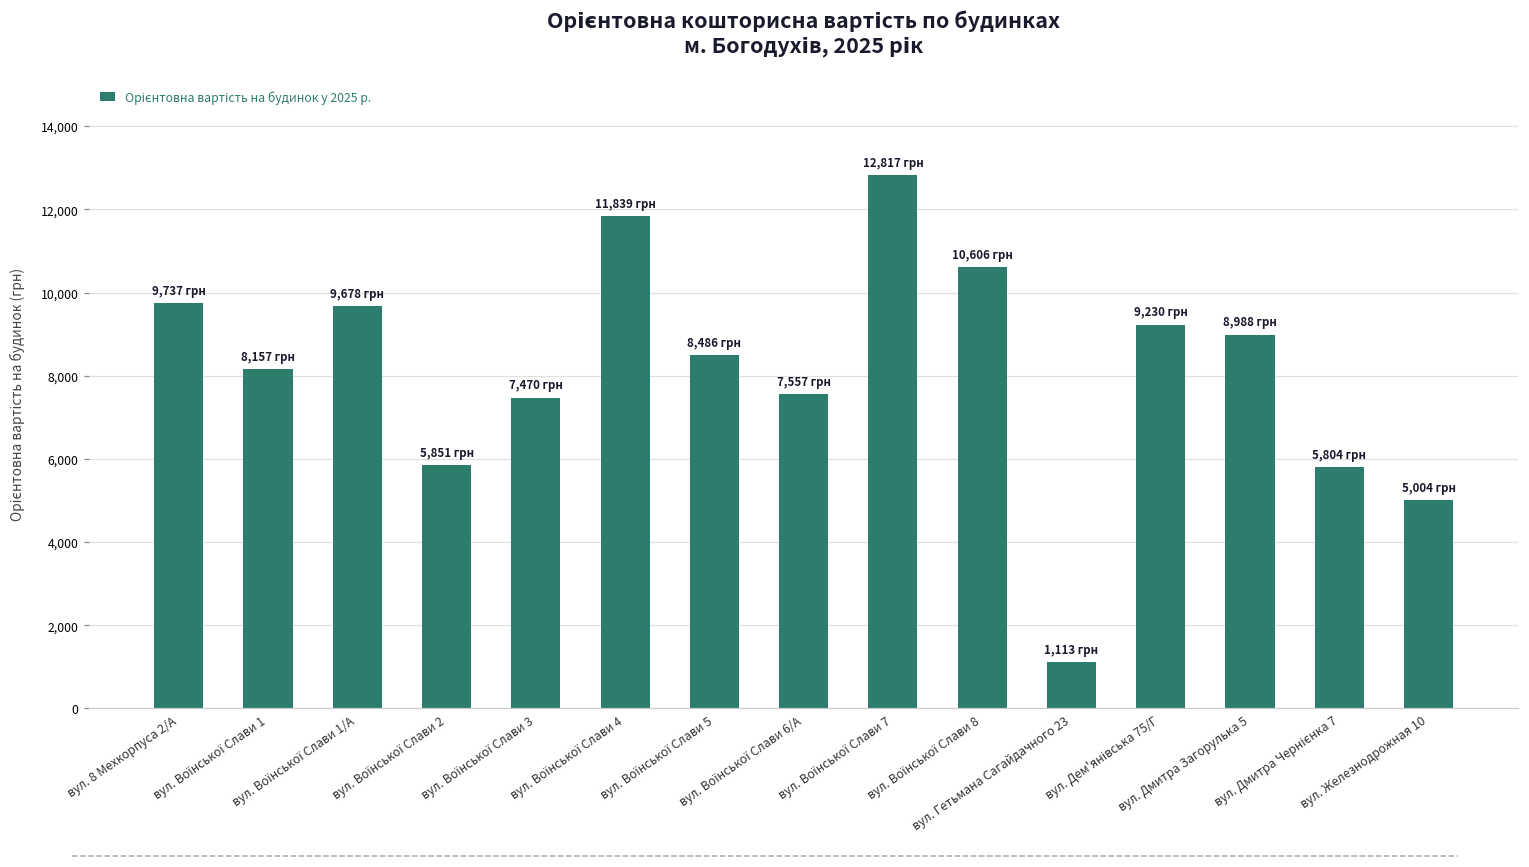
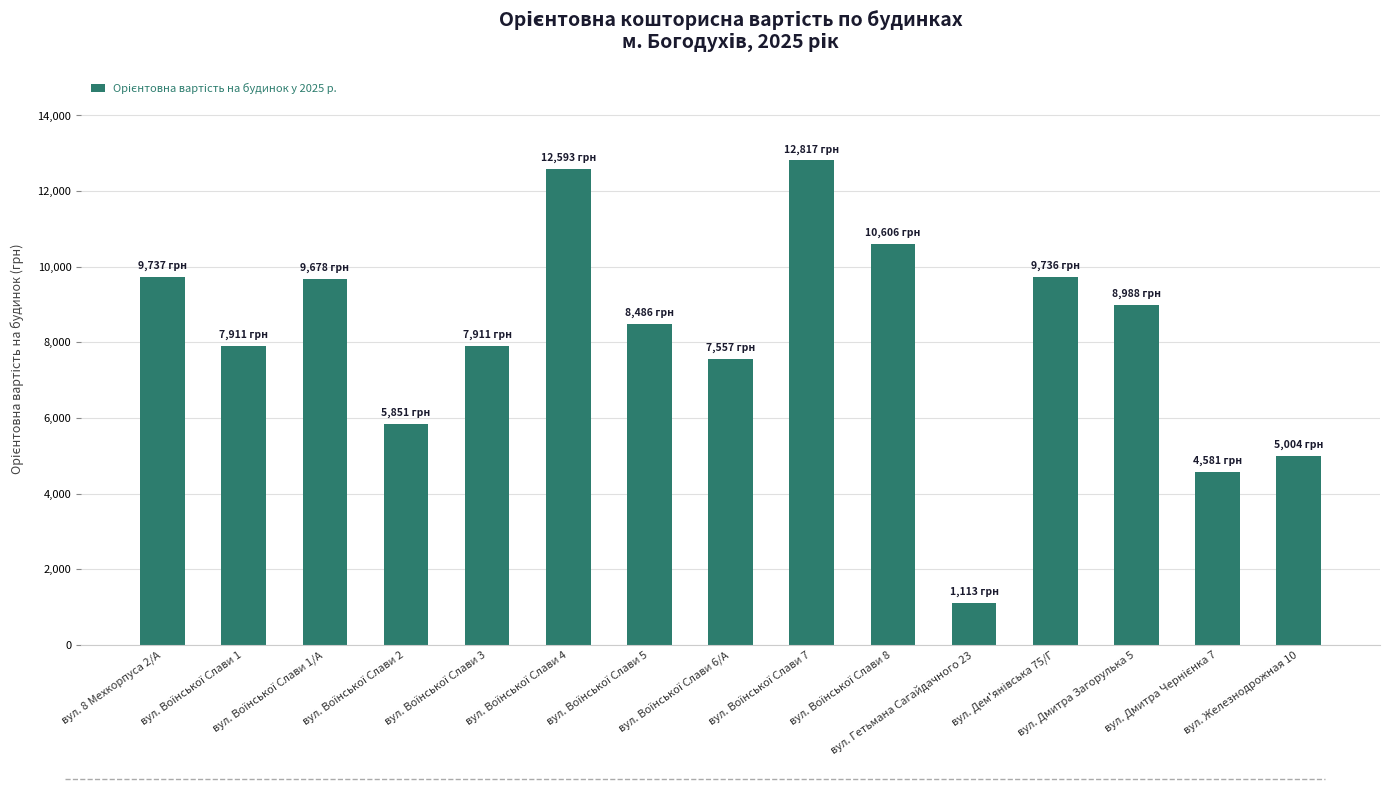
  {
    "вул. 8 Мехкорпуса 2/А": "9,737",
-   "вул. Воїнської Слави 1": "8,157",
+   "вул. Воїнської Слави 1": "7,911",
    "вул. Воїнської Слави 1/А": "9,678",
    "вул. Воїнської Слави 2": "5,851",
-   "вул. Воїнської Слави 3": "7,470",
-   "вул. Воїнської Слави 4": "11,839",
+   "вул. Воїнської Слави 3": "7,911",
+   "вул. Воїнської Слави 4": "12,593",
    "вул. Воїнської Слави 5": "8,486",
    "вул. Воїнської Слави 6/А": "7,557",
    "вул. Воїнської Слави 7": "12,817",
    "вул. Воїнської Слави 8": "10,606",
    "вул. Гетьмана Сагайдачного 23": "1,113",
-   "вул. Дем'янівська 75/Г": "9,230",
+   "вул. Дем'янівська 75/Г": "9,736",
    "вул. Дмитра Загорулька 5": "8,988",
-   "вул. Дмитра Чернієнка 7": "5,804",
+   "вул. Дмитра Чернієнка 7": "4,581",
    "вул. Железнодрожная 10": "5,004"
  }
